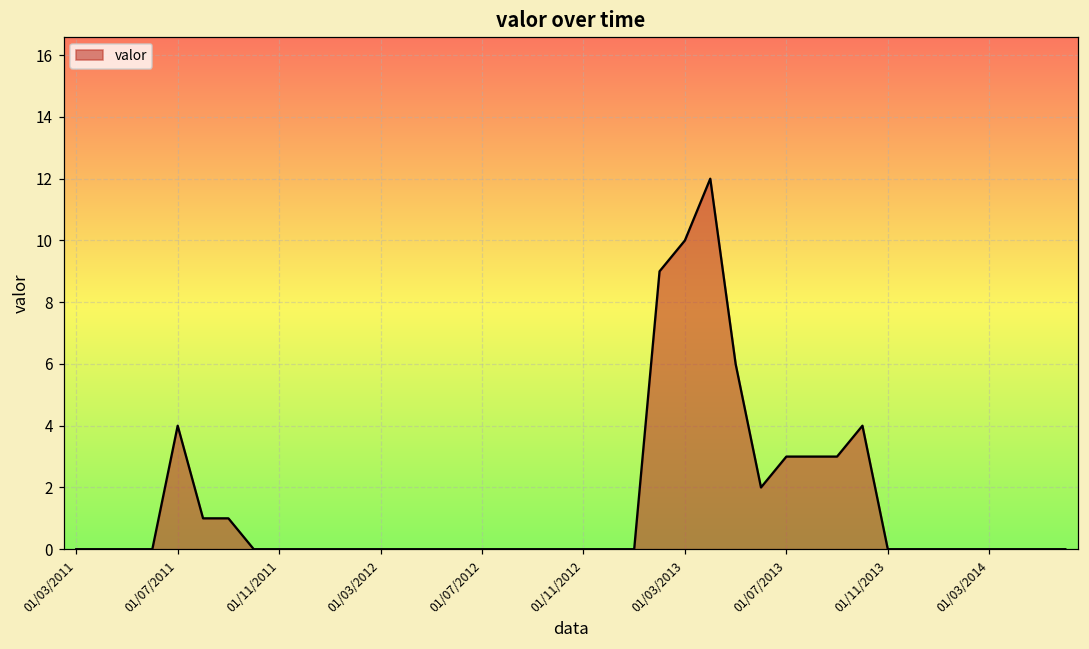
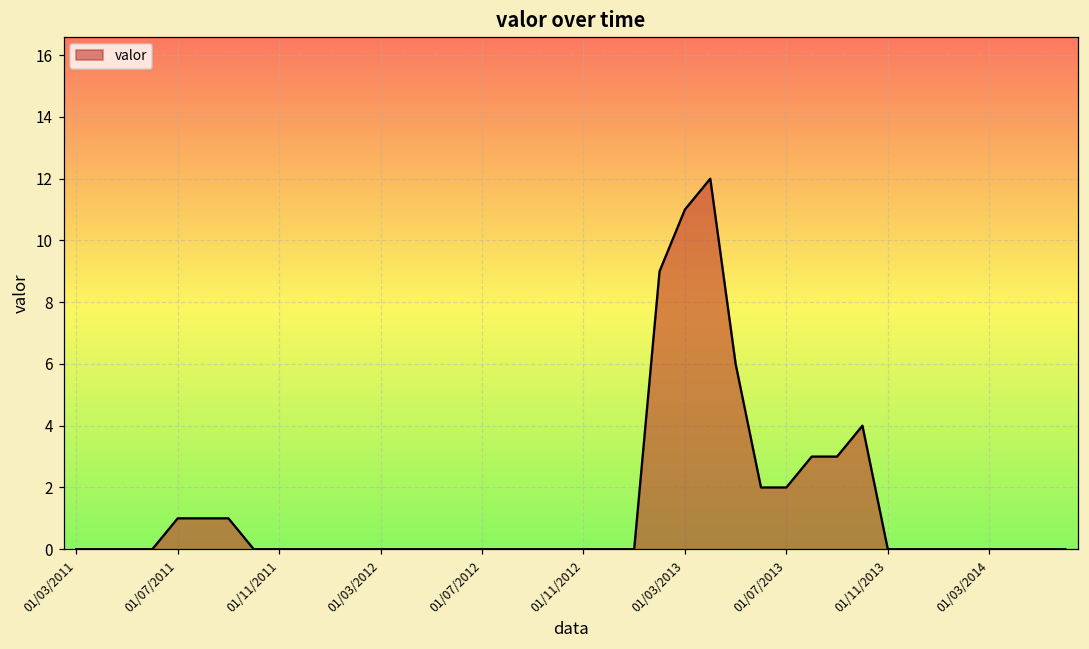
  {
    "01/03/2011": 0,
-   "01/07/2011": 4,
+   "01/07/2011": 1,
    "01/11/2011": 0,
    "01/03/2012": 0,
    "01/07/2012": 0,
    "01/11/2012": 0,
-   "01/03/2013": 10,
-   "01/07/2013": 3,
+   "01/03/2013": 11,
+   "01/07/2013": 2,
    "01/11/2013": 0,
    "01/03/2014": 0
  }
